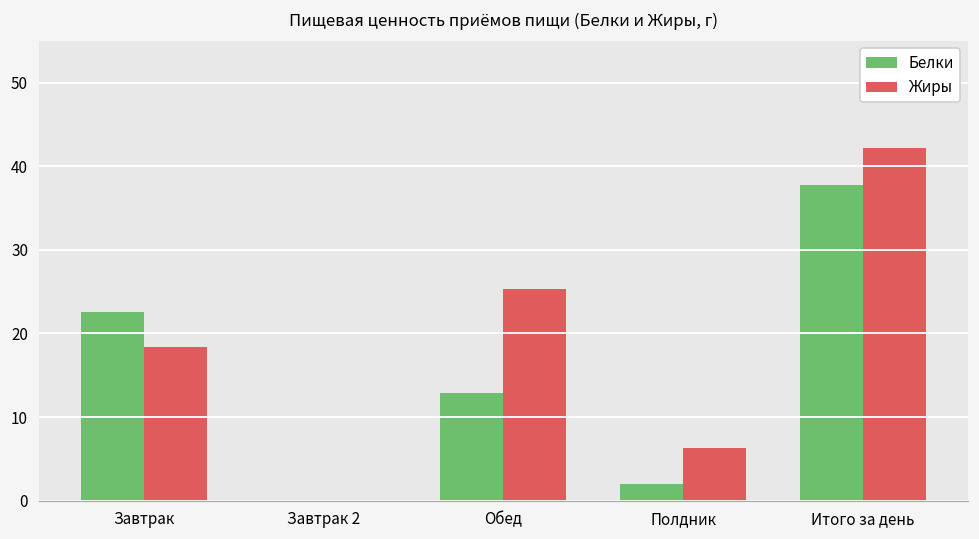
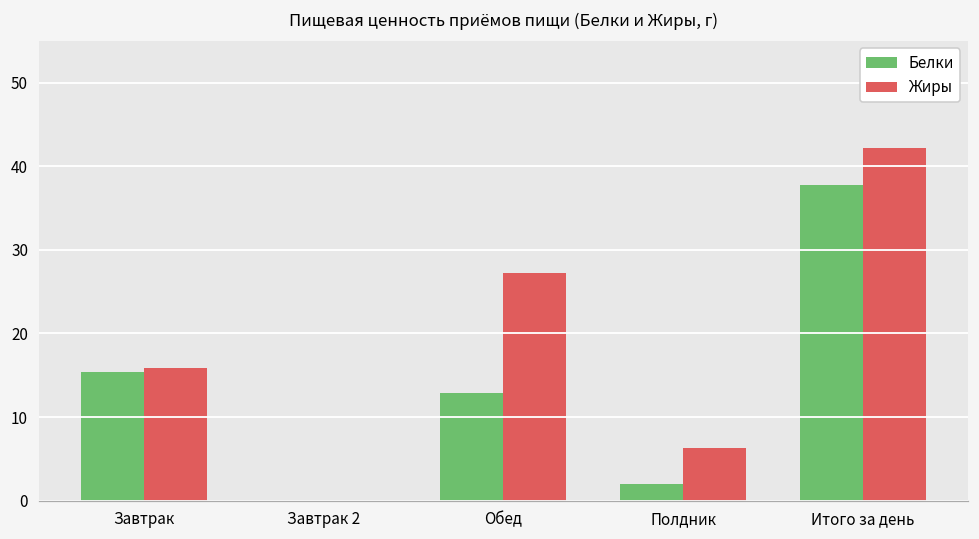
  {
    "Белки": {
-     "Завтрак": 23,
+     "Завтрак": 15,
      "Завтрак 2": 0,
      "Обед": 13,
      "Полдник": 2,
      "Итого за день": 38
    },
    "Жиры": {
-     "Завтрак": 18,
+     "Завтрак": 16,
      "Завтрак 2": 0,
-     "Обед": 25,
+     "Обед": 27,
      "Полдник": 6,
      "Итого за день": 42
    }
  }
